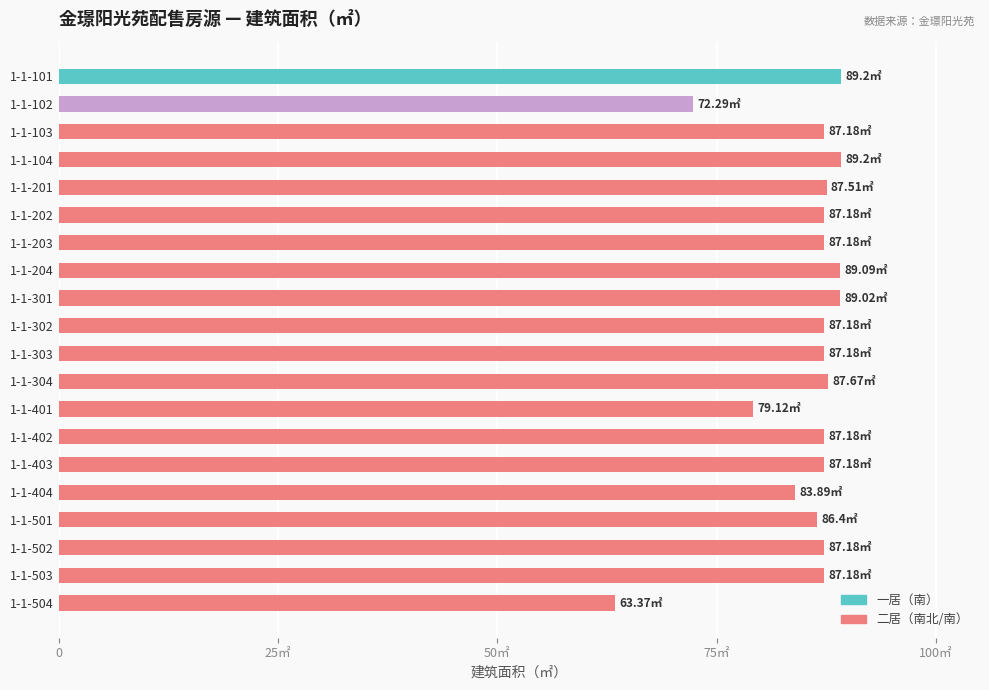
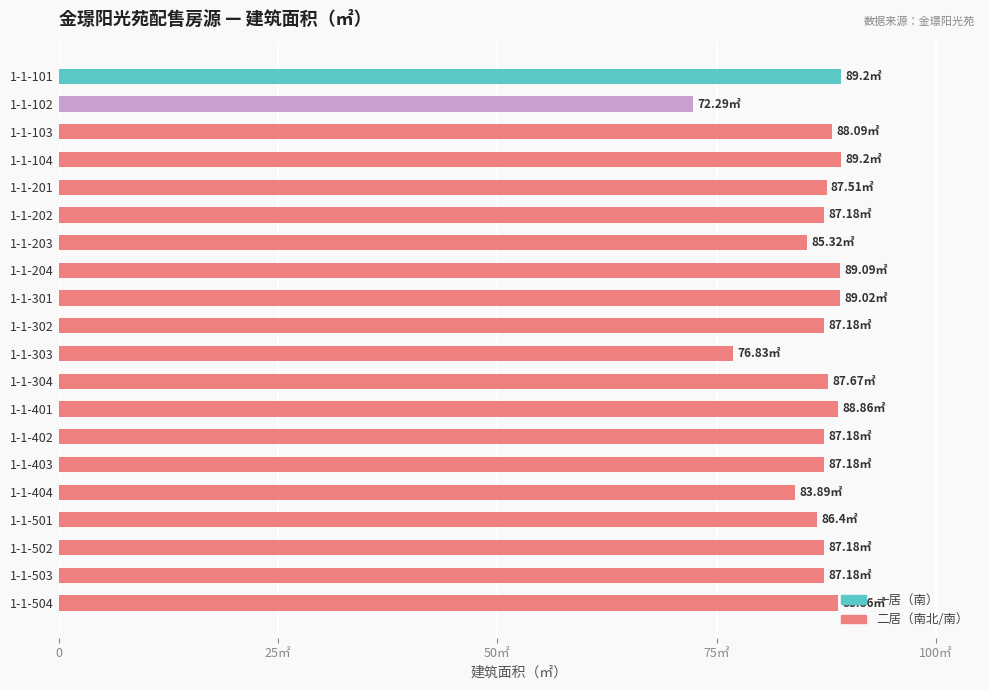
  {
    "1-1-101": "89.2㎡",
    "1-1-102": "72.29㎡",
-   "1-1-103": "87.18㎡",
+   "1-1-103": "88.09㎡",
    "1-1-104": "89.2㎡",
    "1-1-201": "87.51㎡",
    "1-1-202": "87.18㎡",
-   "1-1-203": "87.18㎡",
+   "1-1-203": "85.32㎡",
    "1-1-204": "89.09㎡",
    "1-1-301": "89.02㎡",
    "1-1-302": "87.18㎡",
-   "1-1-303": "87.18㎡",
+   "1-1-303": "76.83㎡",
    "1-1-304": "87.67㎡",
-   "1-1-401": "79.12㎡",
+   "1-1-401": "88.86㎡",
    "1-1-402": "87.18㎡",
    "1-1-403": "87.18㎡",
    "1-1-404": "83.89㎡",
    "1-1-501": "86.4㎡",
    "1-1-502": "87.18㎡",
    "1-1-503": "87.18㎡",
-   "1-1-504": "63.37㎡"
+   "1-1-504": "88.86㎡"
  }
